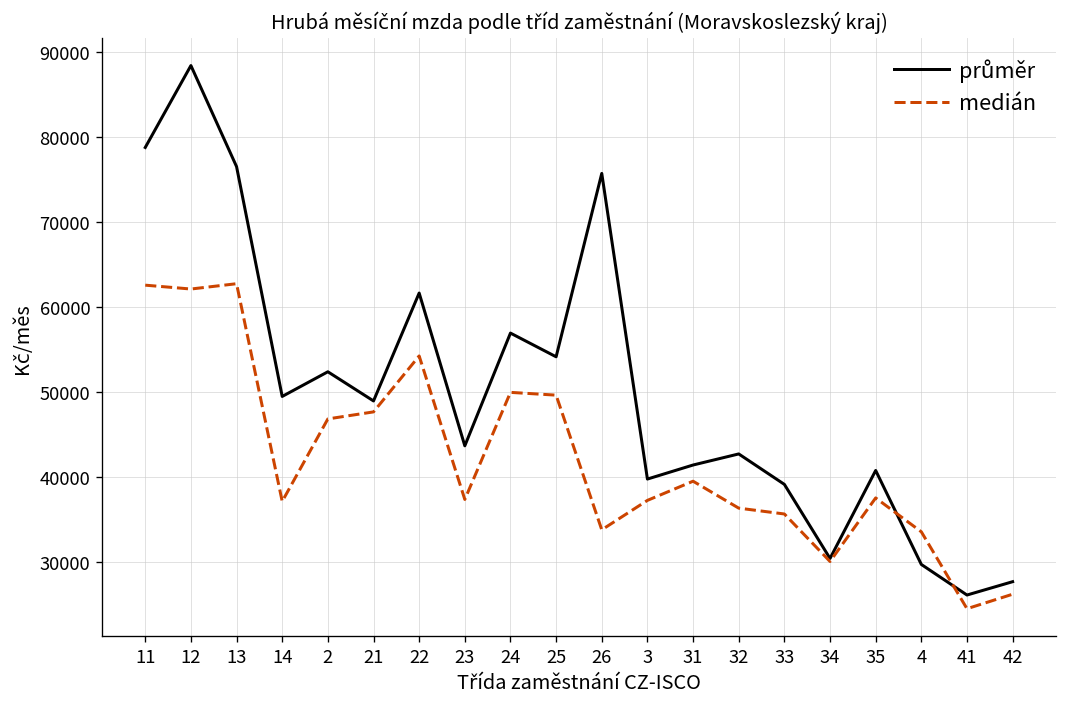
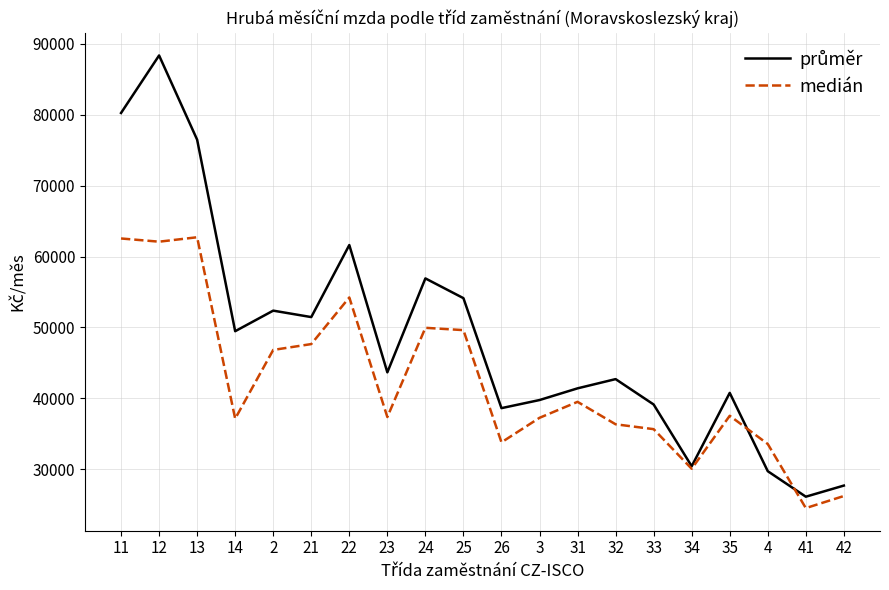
  {
    "průměr": {
-     "11": 79000,
+     "11": 80000,
      "12": 88000,
      "13": 76000,
      "14": 49000,
      "2": 52000,
-     "21": 49000,
+     "21": 51000,
      "22": 62000,
      "23": 44000,
      "24": 57000,
      "25": 54000,
-     "26": 76000,
+     "26": 39000,
      "3": 40000,
      "31": 41000,
      "32": 43000,
      "33": 39000,
      "35": 41000,
      "4": 30000,
      "41": 26000,
      "42": 28000
    },
    "medián": {
      "11": 63000,
      "12": 62000,
      "13": 63000,
      "14": 37000,
      "2": 47000,
      "21": 48000,
      "22": 54000,
      "23": 37000,
      "24": 50000,
      "25": 50000,
      "26": 34000,
      "3": 37000,
      "31": 40000,
      "32": 36000,
      "33": 36000,
      "35": 38000,
      "4": 34000,
      "41": 25000,
      "42": 26000
    }
  }
